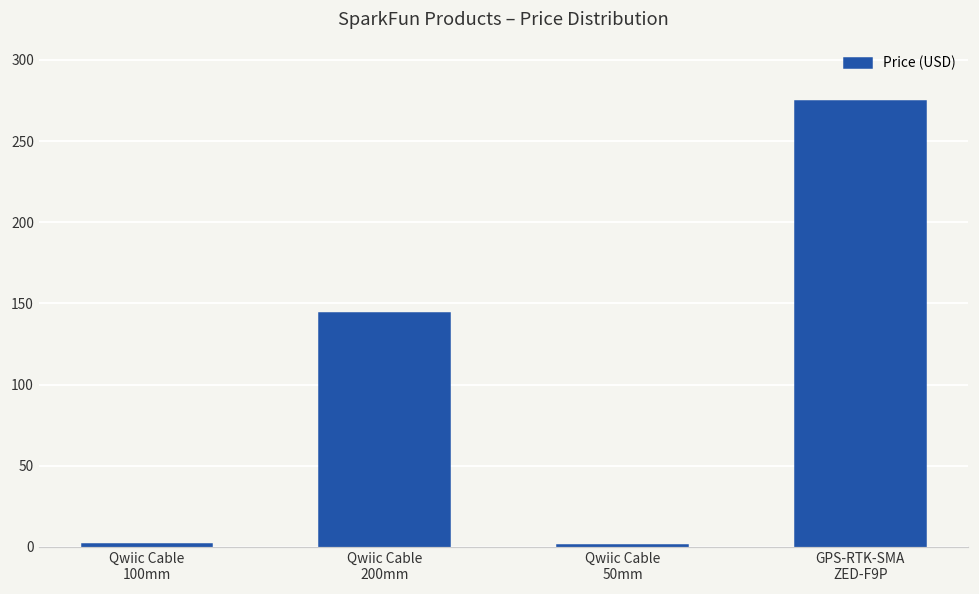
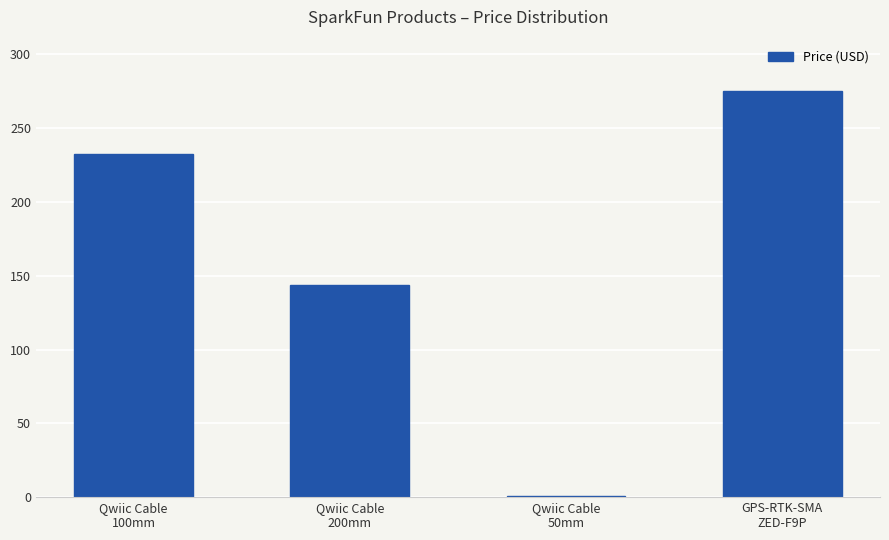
  {
-   "Qwiic Cable 100mm": 2,
+   "Qwiic Cable 100mm": 233,
    "Qwiic Cable 200mm": 144,
    "GPS-RTK-SMA ZED-F9P": 275
  }
